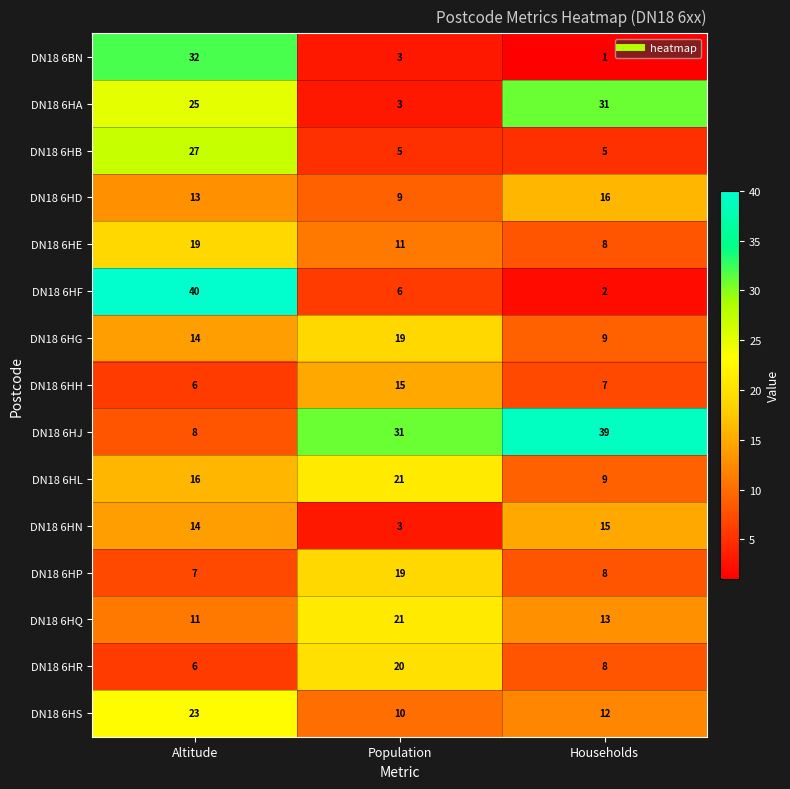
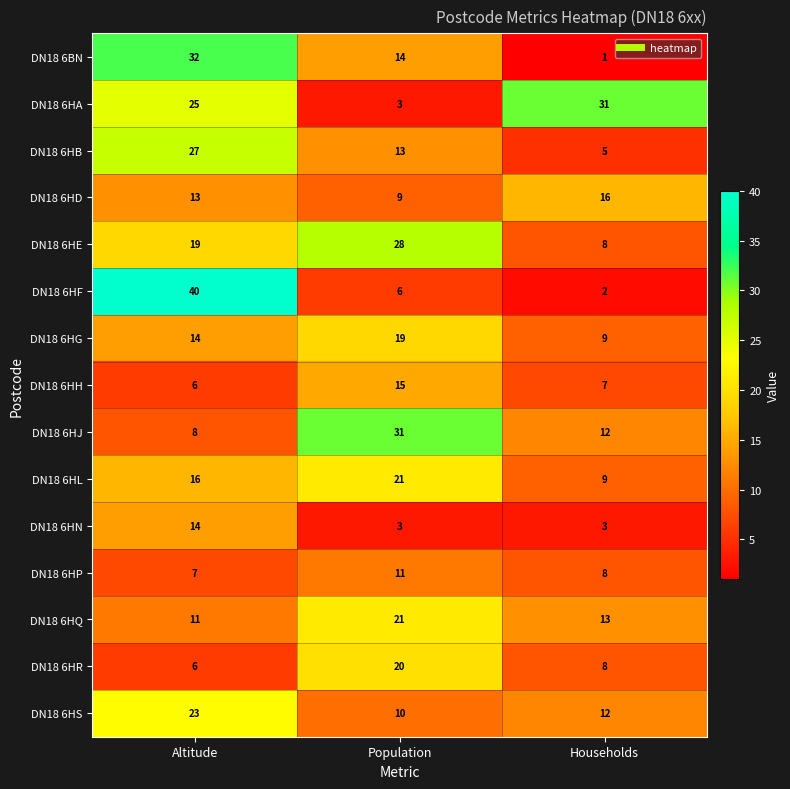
  {
    "DN18 6BN": {
      "Altitude": 32,
-     "Population": 3,
+     "Population": 14,
      "Households": 1
    },
    "DN18 6HA": {
      "Altitude": 25,
      "Population": 3,
      "Households": 31
    },
    "DN18 6HB": {
      "Altitude": 27,
-     "Population": 5,
+     "Population": 13,
      "Households": 5
    },
    "DN18 6HD": {
      "Altitude": 13,
      "Population": 9,
      "Households": 16
    },
    "DN18 6HE": {
      "Altitude": 19,
-     "Population": 11,
+     "Population": 28,
      "Households": 8
    },
    "DN18 6HF": {
      "Altitude": 40,
      "Population": 6,
      "Households": 2
    },
    "DN18 6HG": {
      "Altitude": 14,
      "Population": 19,
      "Households": 9
    },
    "DN18 6HH": {
      "Altitude": 6,
      "Population": 15,
      "Households": 7
    },
    "DN18 6HJ": {
      "Altitude": 8,
      "Population": 31,
-     "Households": 39
+     "Households": 12
    },
    "DN18 6HL": {
      "Altitude": 16,
      "Population": 21,
      "Households": 9
    },
    "DN18 6HN": {
      "Altitude": 14,
      "Population": 3,
-     "Households": 15
+     "Households": 3
    },
    "DN18 6HP": {
      "Altitude": 7,
-     "Population": 19,
+     "Population": 11,
      "Households": 8
    },
    "DN18 6HQ": {
      "Altitude": 11,
      "Population": 21,
      "Households": 13
    },
    "DN18 6HR": {
      "Altitude": 6,
      "Population": 20,
      "Households": 8
    },
    "DN18 6HS": {
      "Altitude": 23,
      "Population": 10,
      "Households": 12
    }
  }
